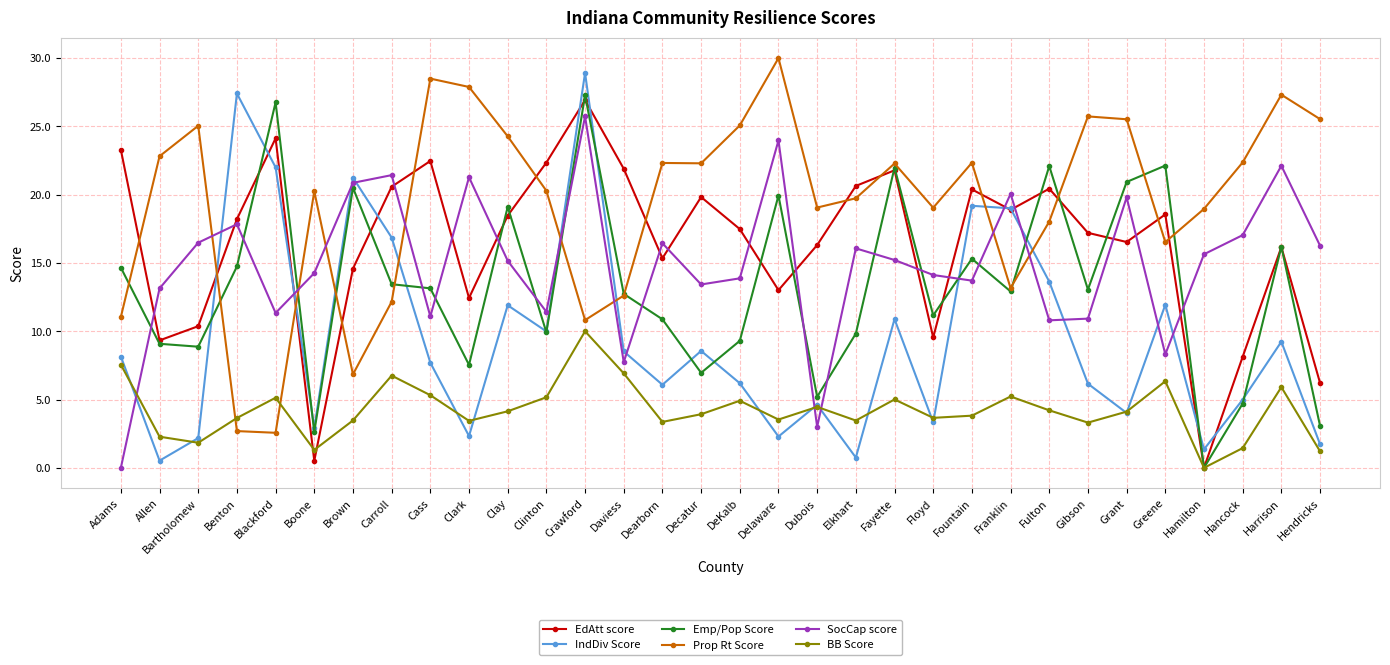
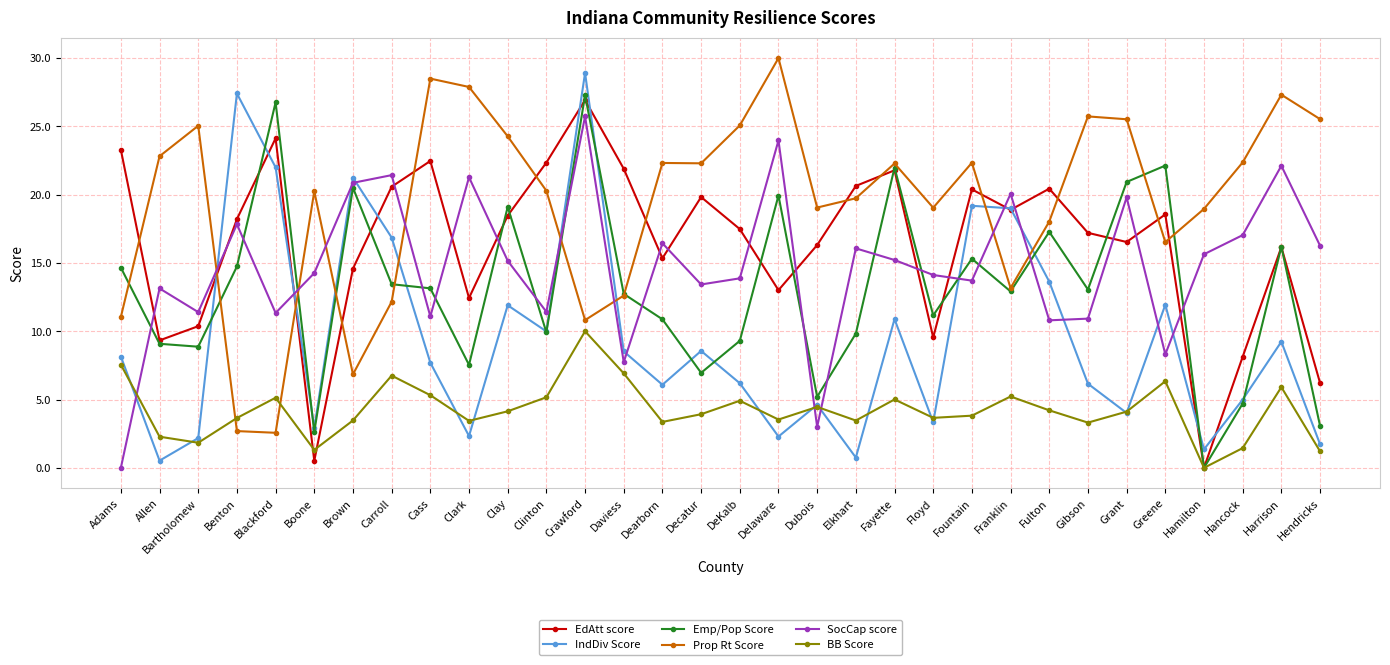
  {
    "EdAtt score": {
      "Adams": 23.3,
      "Allen": 9.3,
      "Bartholomew": 10.4,
      "Benton": 18.2,
      "Blackford": 24.1,
      "Boone": 0.5,
      "Brown": 14.6,
      "Carroll": 20.6,
      "Cass": 22.5,
      "Clark": 12.4,
      "Clay": 18.5,
      "Clinton": 22.3,
      "Crawford": 26.9,
      "Daviess": 21.9,
      "Dearborn": 15.3,
      "Decatur": 19.8,
      "DeKalb": 17.5,
      "Delaware": 13.0,
      "Dubois": 16.3,
      "Elkhart": 20.6,
      "Fayette": 21.8,
      "Floyd": 9.5,
      "Fountain": 20.4,
      "Fulton": 20.4,
      "Gibson": 17.2,
      "Grant": 16.5,
      "Greene": 18.6,
      "Hancock": 8.1,
      "Hendricks": 6.2
    },
    "IndDiv Score": {
      "Adams": 8.1,
      "Allen": 0.5,
      "Bartholomew": 2.2,
      "Benton": 27.4,
      "Blackford": 22.0,
      "Boone": 2.9,
      "Brown": 21.3,
      "Carroll": 16.9,
      "Cass": 7.7,
      "Clark": 2.3,
      "Clay": 11.9,
      "Crawford": 28.9,
      "Daviess": 8.5,
      "Dearborn": 6.1,
      "Decatur": 8.6,
      "DeKalb": 6.2,
      "Delaware": 2.3,
      "Elkhart": 0.8,
      "Fayette": 10.9,
      "Floyd": 3.3,
      "Fountain": 19.2,
      "Fulton": 13.6,
      "Gibson": 6.2,
      "Greene": 11.9,
      "Hamilton": 1.4,
      "Hancock": 5.0,
      "Harrison": 9.2,
      "Hendricks": 1.7
    },
    "Emp/Pop Score": {
      "Adams": 14.7,
      "Allen": 9.1,
      "Bartholomew": 8.9,
      "Benton": 14.7,
      "Blackford": 26.8,
      "Boone": 2.6,
      "Brown": 20.5,
      "Carroll": 13.4,
      "Cass": 13.1,
      "Clark": 7.5,
      "Clay": 19.1,
      "Crawford": 27.3,
      "Dearborn": 10.9,
      "Decatur": 7.0,
      "DeKalb": 9.3,
      "Delaware": 19.9,
      "Dubois": 5.2,
      "Elkhart": 9.8,
      "Fayette": 22.0,
      "Floyd": 11.2,
      "Fountain": 15.3,
      "Franklin": 12.9,
-     "Fulton": 22.1,
+     "Fulton": 17.3,
      "Gibson": 13.1,
      "Grant": 20.9,
      "Greene": 22.1,
      "Hancock": 4.7,
      "Hendricks": 3.1
    },
    "Prop Rt Score": {
      "Adams": 11.0,
      "Allen": 22.8,
      "Bartholomew": 25.0,
      "Benton": 2.7,
      "Blackford": 2.6,
      "Boone": 20.2,
      "Brown": 6.8,
      "Carroll": 12.2,
      "Cass": 28.5,
      "Clark": 27.9,
      "Clay": 24.3,
      "Clinton": 20.3,
      "Crawford": 10.8,
      "Dearborn": 22.3,
      "Decatur": 22.3,
      "DeKalb": 25.1,
      "Delaware": 30.0,
      "Dubois": 19.1,
      "Elkhart": 19.7,
      "Fayette": 22.3,
      "Floyd": 19.0,
      "Fountain": 22.3,
      "Franklin": 13.2,
      "Fulton": 18.0,
      "Gibson": 25.7,
      "Grant": 25.5,
      "Greene": 16.5,
      "Hamilton": 19.0,
      "Hancock": 22.4,
      "Harrison": 27.3,
      "Hendricks": 25.5
    },
    "SocCap score": {
      "Adams": 0.0,
      "Allen": 13.1,
-     "Bartholomew": 16.5,
+     "Bartholomew": 11.4,
      "Benton": 17.8,
      "Blackford": 11.3,
      "Boone": 14.3,
      "Brown": 20.9,
      "Carroll": 21.4,
      "Cass": 11.1,
      "Clark": 21.3,
      "Clay": 15.2,
      "Clinton": 11.4,
      "Crawford": 25.7,
      "Daviess": 7.7,
      "Dearborn": 16.4,
      "Decatur": 13.4,
      "DeKalb": 13.9,
      "Delaware": 24.0,
      "Dubois": 3.0,
      "Elkhart": 16.1,
      "Fayette": 15.2,
      "Floyd": 14.1,
      "Fountain": 13.7,
      "Franklin": 20.1,
      "Fulton": 10.8,
      "Gibson": 10.9,
      "Grant": 19.8,
      "Greene": 8.3,
      "Hamilton": 15.6,
      "Hancock": 17.0,
      "Harrison": 22.1,
      "Hendricks": 16.3
    },
    "BB Score": {
      "Adams": 7.6,
      "Allen": 2.3,
      "Bartholomew": 1.8,
      "Benton": 3.6,
      "Blackford": 5.1,
      "Boone": 1.3,
      "Brown": 3.5,
      "Carroll": 6.8,
      "Cass": 5.3,
      "Clark": 3.4,
      "Clay": 4.1,
      "Clinton": 5.2,
      "Crawford": 10.0,
      "Daviess": 6.9,
      "Dearborn": 3.4,
      "Decatur": 3.9,
      "DeKalb": 4.9,
      "Delaware": 3.5,
      "Elkhart": 3.5,
      "Fayette": 5.0,
      "Floyd": 3.7,
      "Fountain": 3.8,
      "Franklin": 5.2,
      "Fulton": 4.2,
      "Gibson": 3.3,
      "Greene": 6.3,
      "Hancock": 1.4,
      "Harrison": 5.9,
      "Hendricks": 1.2
    }
  }
